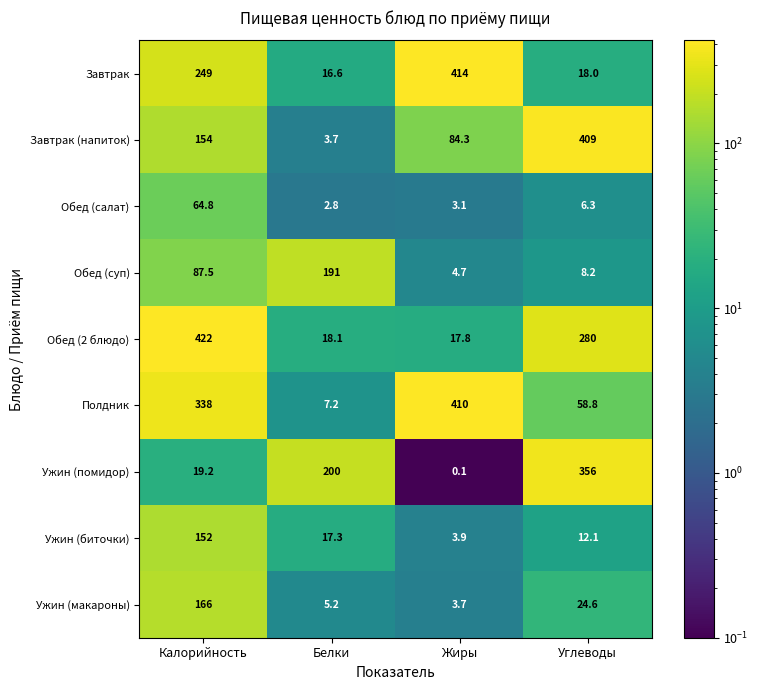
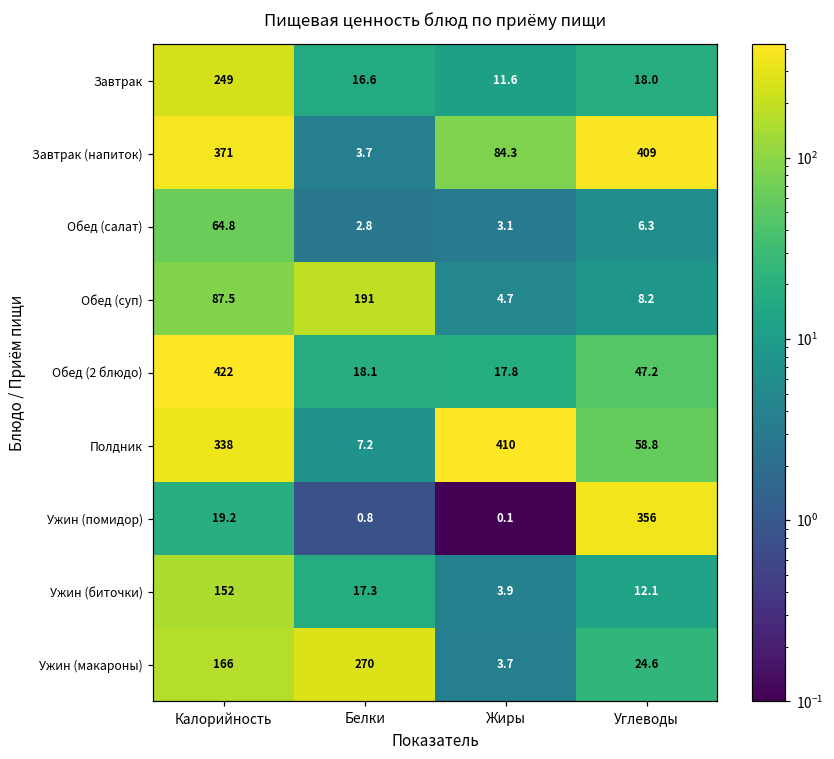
  {
    "Завтрак": {
      "Калорийность": 249,
      "Белки": 16.6,
-     "Жиры": 414,
+     "Жиры": 11.6,
      "Углеводы": 18.0
    },
    "Завтрак (напиток)": {
-     "Калорийность": 154,
+     "Калорийность": 371,
      "Белки": 3.7,
      "Жиры": 84.3,
      "Углеводы": 409
    },
    "Обед (салат)": {
      "Калорийность": 64.8,
      "Белки": 2.8,
      "Жиры": 3.1,
      "Углеводы": 6.3
    },
    "Обед (суп)": {
      "Калорийность": 87.5,
      "Белки": 191,
      "Жиры": 4.7,
      "Углеводы": 8.2
    },
    "Обед (2 блюдо)": {
      "Калорийность": 422,
      "Белки": 18.1,
      "Жиры": 17.8,
-     "Углеводы": 280
+     "Углеводы": 47.2
    },
    "Полдник": {
      "Калорийность": 338,
      "Белки": 7.2,
      "Жиры": 410,
      "Углеводы": 58.8
    },
    "Ужин (помидор)": {
      "Калорийность": 19.2,
-     "Белки": 200,
+     "Белки": 0.8,
      "Жиры": 0.1,
      "Углеводы": 356
    },
    "Ужин (биточки)": {
      "Калорийность": 152,
      "Белки": 17.3,
      "Жиры": 3.9,
      "Углеводы": 12.1
    },
    "Ужин (макароны)": {
      "Калорийность": 166,
-     "Белки": 5.2,
+     "Белки": 270,
      "Жиры": 3.7,
      "Углеводы": 24.6
    }
  }
